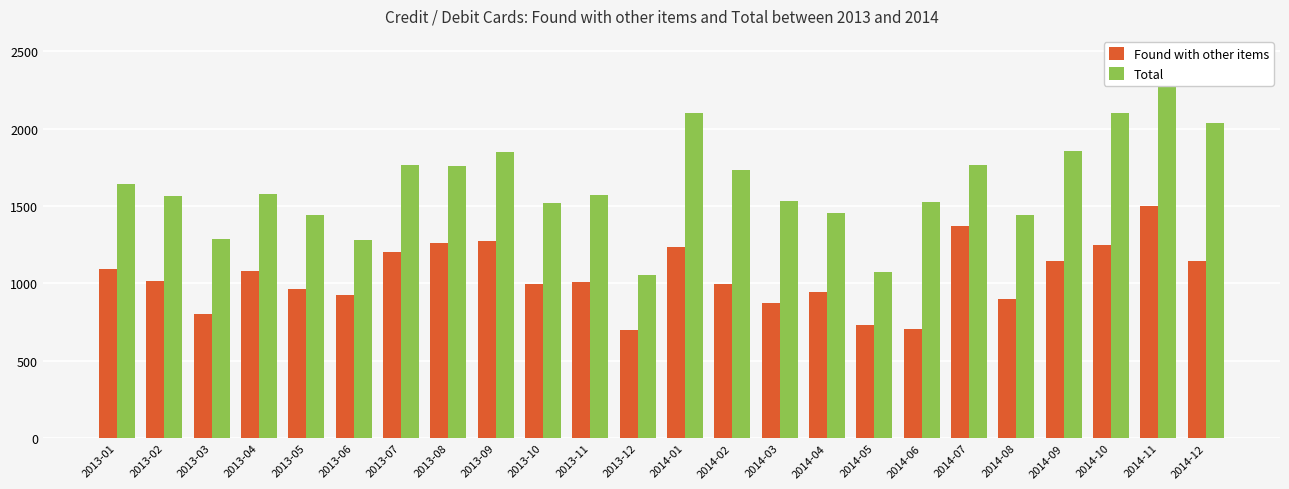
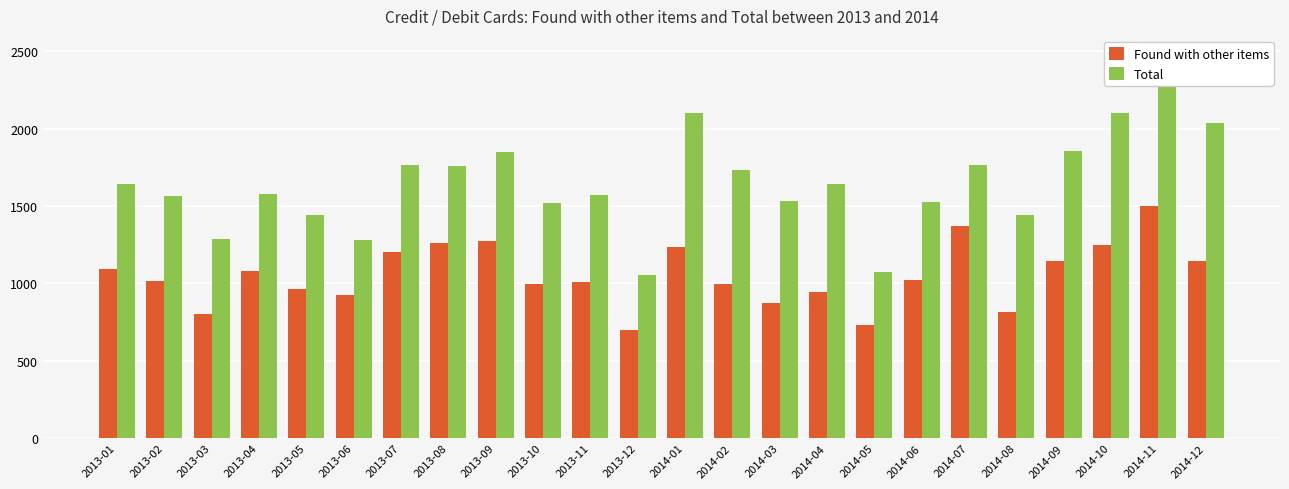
  {
    "Found with other items": {
      "2013-01": 1100,
      "2013-02": 1020,
      "2013-03": 800,
      "2013-04": 1080,
      "2013-05": 970,
      "2013-06": 930,
      "2013-07": 1200,
      "2013-08": 1260,
      "2013-09": 1280,
      "2013-10": 1000,
      "2013-11": 1010,
      "2013-12": 700,
      "2014-01": 1230,
      "2014-02": 1000,
      "2014-03": 870,
      "2014-04": 940,
      "2014-05": 730,
-     "2014-06": 710,
+     "2014-06": 1020,
      "2014-07": 1370,
-     "2014-08": 900,
+     "2014-08": 820,
      "2014-09": 1150,
      "2014-10": 1250,
      "2014-11": 1500,
      "2014-12": 1150
    },
    "Total": {
      "2013-01": 1640,
      "2013-02": 1570,
      "2013-03": 1280,
      "2013-04": 1580,
      "2013-05": 1440,
      "2013-06": 1280,
      "2013-07": 1770,
      "2013-08": 1760,
      "2013-09": 1850,
      "2013-10": 1520,
      "2013-11": 1570,
      "2013-12": 1060,
      "2014-01": 2100,
      "2014-02": 1730,
      "2014-03": 1540,
-     "2014-04": 1450,
+     "2014-04": 1640,
      "2014-05": 1080,
      "2014-06": 1530,
      "2014-07": 1770,
      "2014-08": 1440,
      "2014-09": 1860,
      "2014-10": 2100,
      "2014-12": 2040
    }
  }
